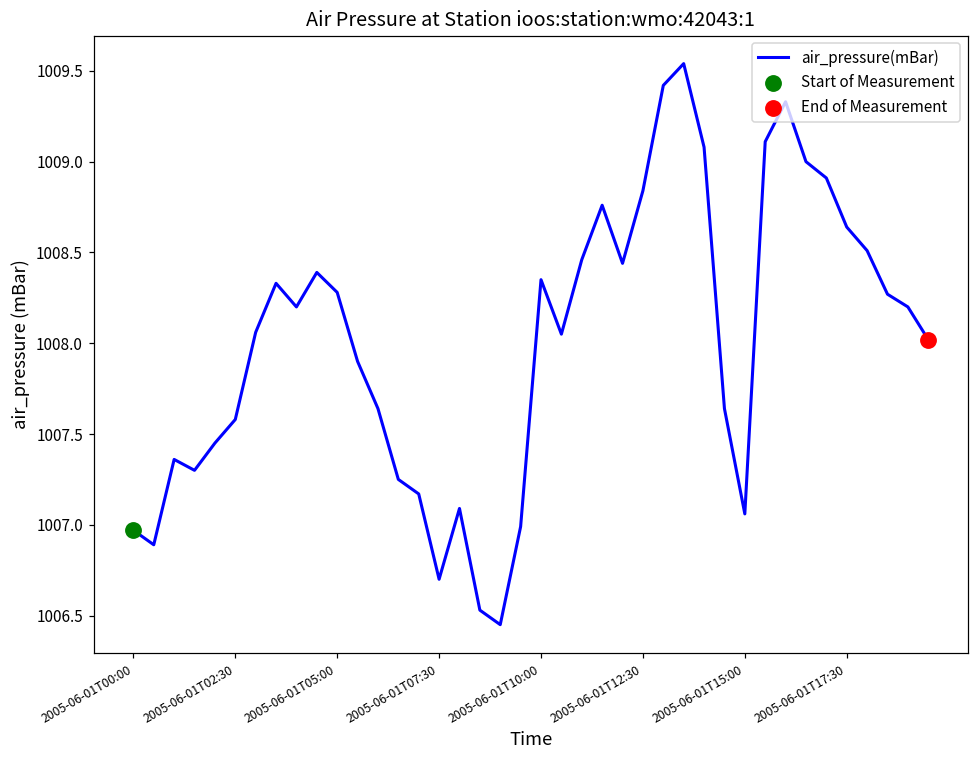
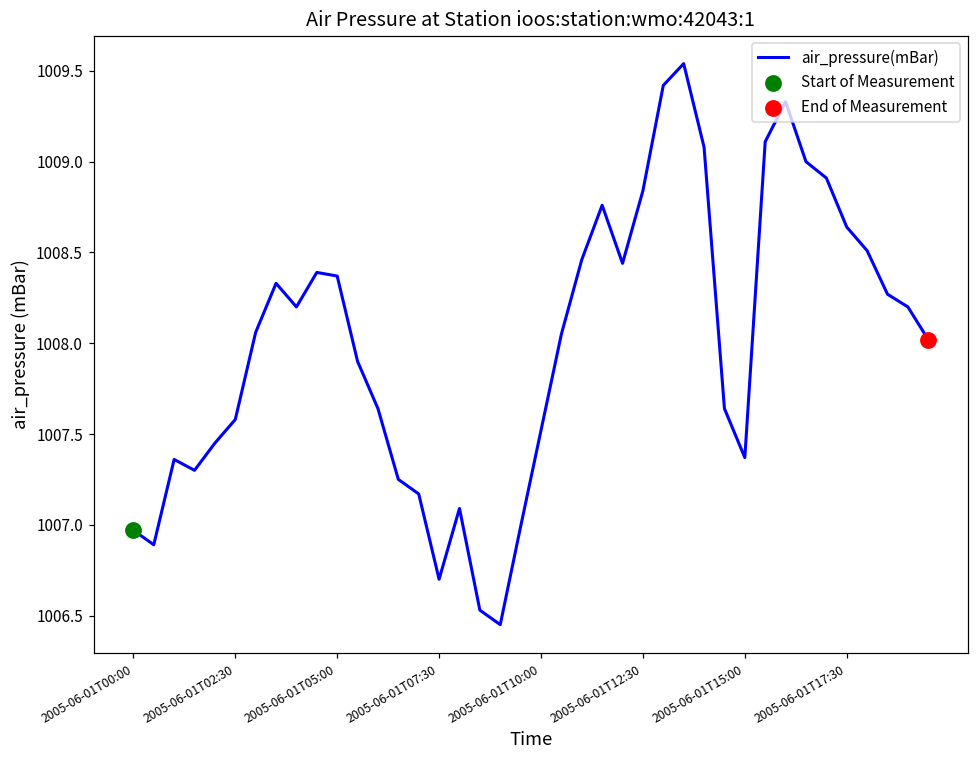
  {
    "air_pressure(mBar)": {
      "2005-06-01T02:30": 1007.58,
-     "2005-06-01T05:00": 1008.28,
+     "2005-06-01T05:00": 1008.37,
      "2005-06-01T07:30": 1006.70,
-     "2005-06-01T10:00": 1008.35,
+     "2005-06-01T10:00": 1007.52,
      "2005-06-01T12:30": 1008.84,
-     "2005-06-01T15:00": 1007.06,
+     "2005-06-01T15:00": 1007.37,
      "2005-06-01T17:30": 1008.64
    }
  }
